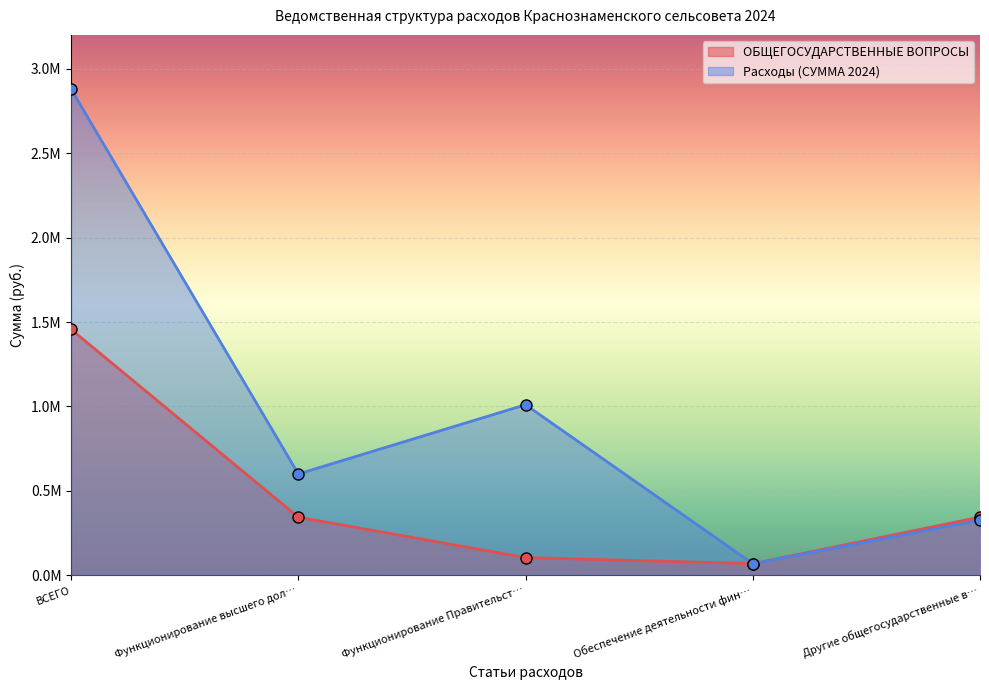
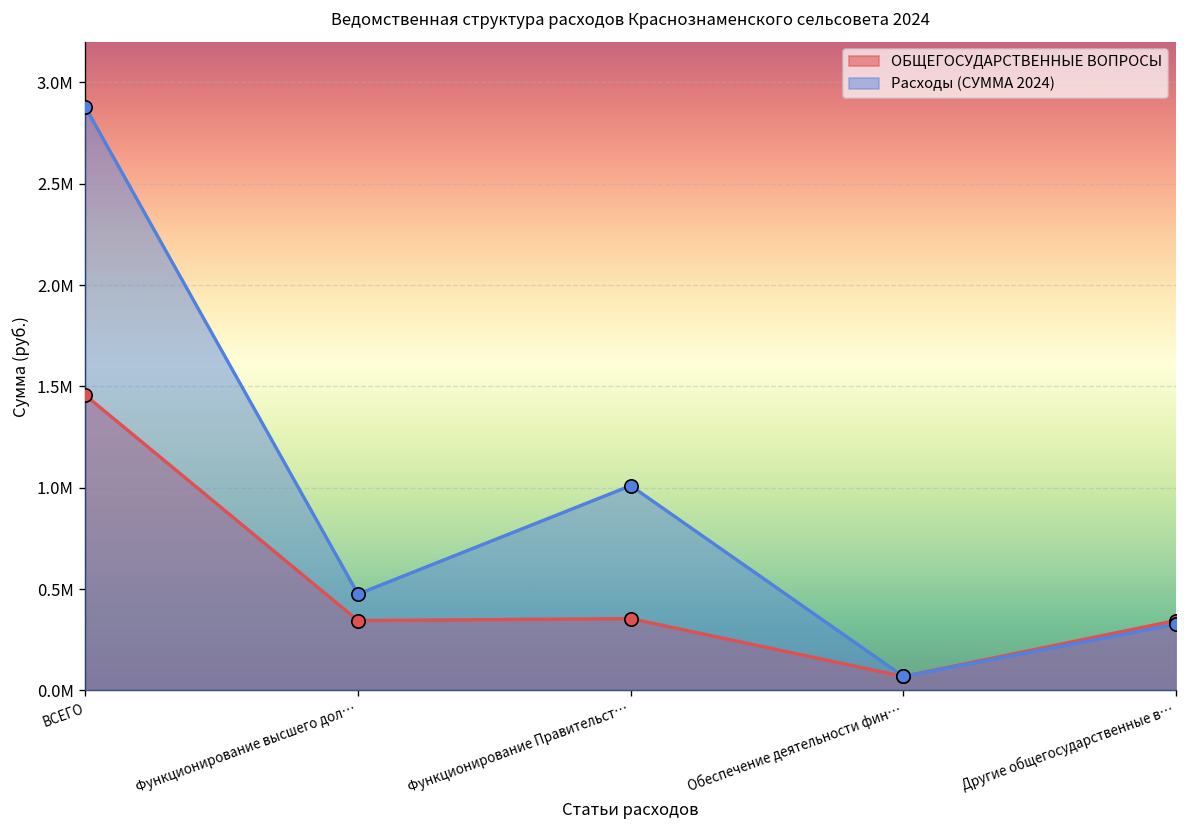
  {
    "ОБЩЕГОСУДАРСТВЕННЫЕ ВОПРОСЫ": {
      "ВСЕГО": 1460000,
      "Функционирование высшего дол…": 340000,
-     "Функционирование Правительст…": 110000,
+     "Функционирование Правительст…": 350000,
      "Другие общегосударственные в…": 340000
    },
    "Расходы (СУММА 2024)": {
      "ВСЕГО": 2880000,
-     "Функционирование высшего дол…": 600000,
+     "Функционирование высшего дол…": 480000,
      "Функционирование Правительст…": 1010000,
      "Другие общегосударственные в…": 330000
    }
  }
